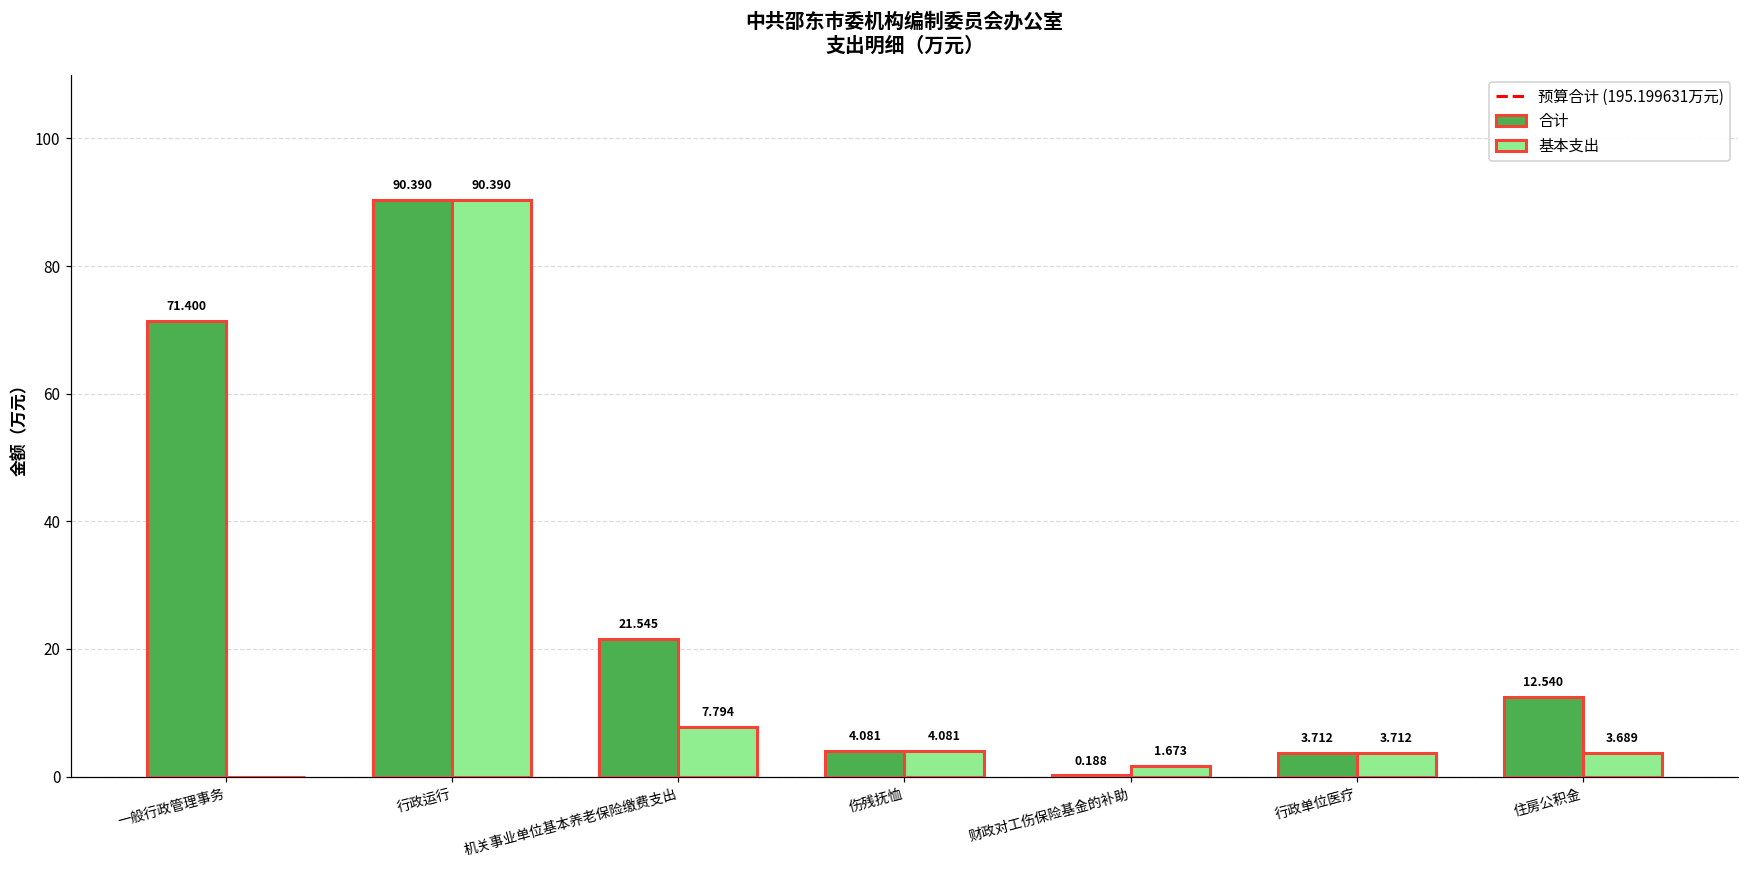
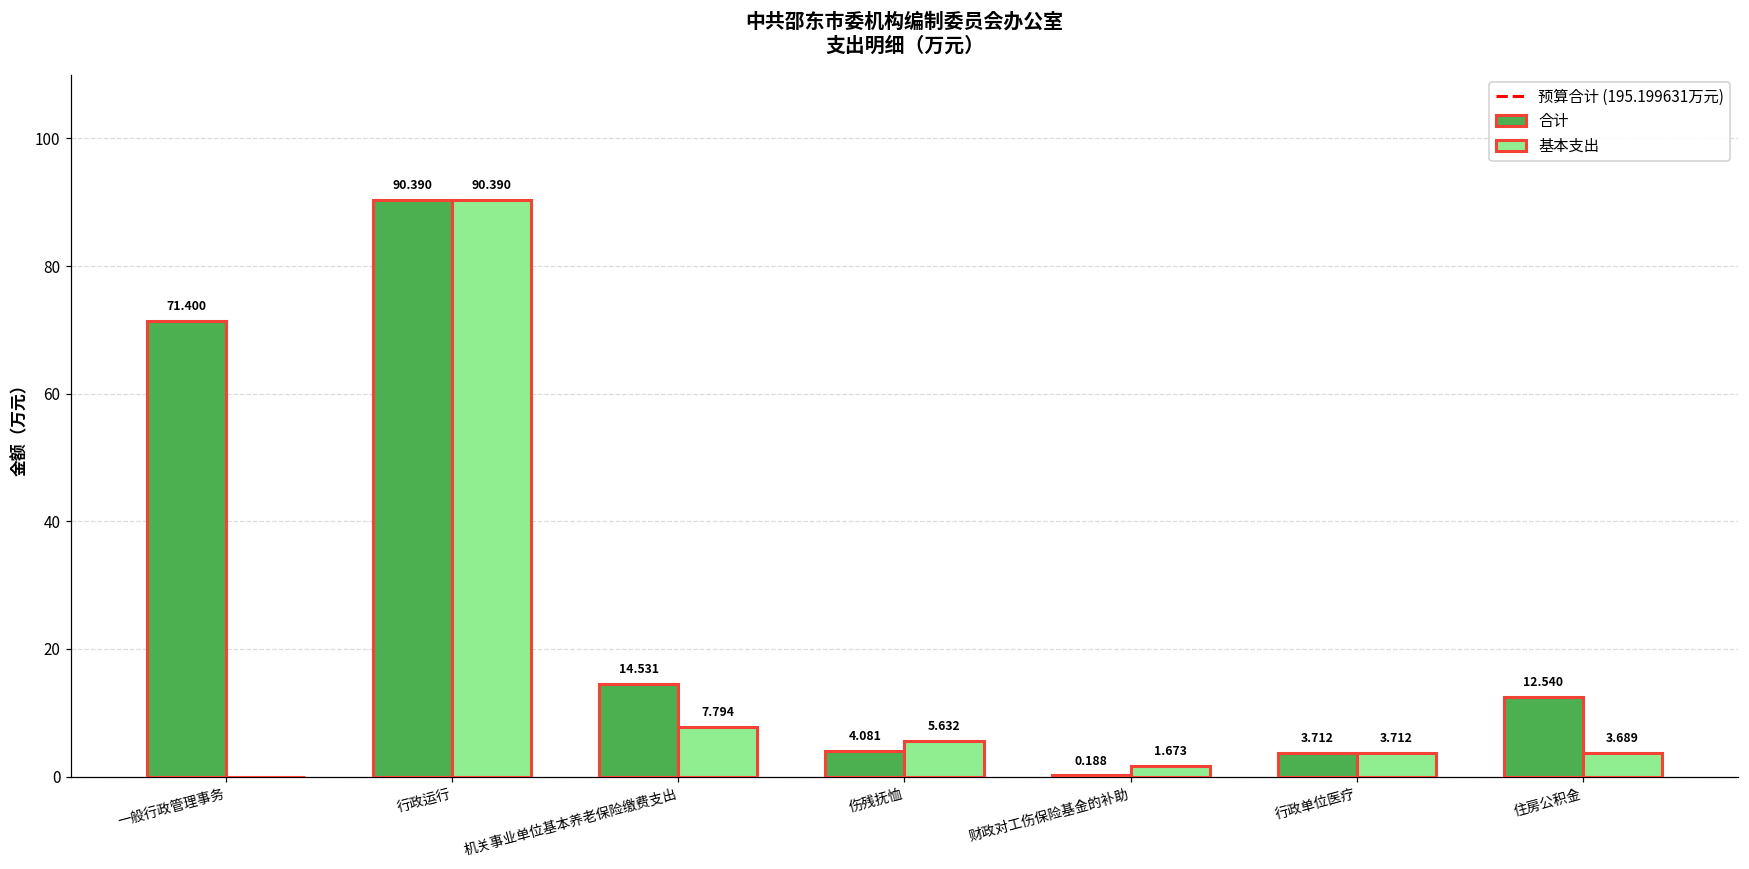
  {
    "合计": {
      "一般行政管理事务": 71.400,
      "行政运行": 90.390,
-     "机关事业单位基本养老保险缴费支出": 21.545,
+     "机关事业单位基本养老保险缴费支出": 14.531,
      "伤残抚恤": 4.081,
      "财政对工伤保险基金的补助": 0.188,
      "行政单位医疗": 3.712,
      "住房公积金": 12.540
    },
    "基本支出": {
      "行政运行": 90.390,
      "机关事业单位基本养老保险缴费支出": 7.794,
-     "伤残抚恤": 4.081,
+     "伤残抚恤": 5.632,
      "财政对工伤保险基金的补助": 1.673,
      "行政单位医疗": 3.712,
      "住房公积金": 3.689
    }
  }
